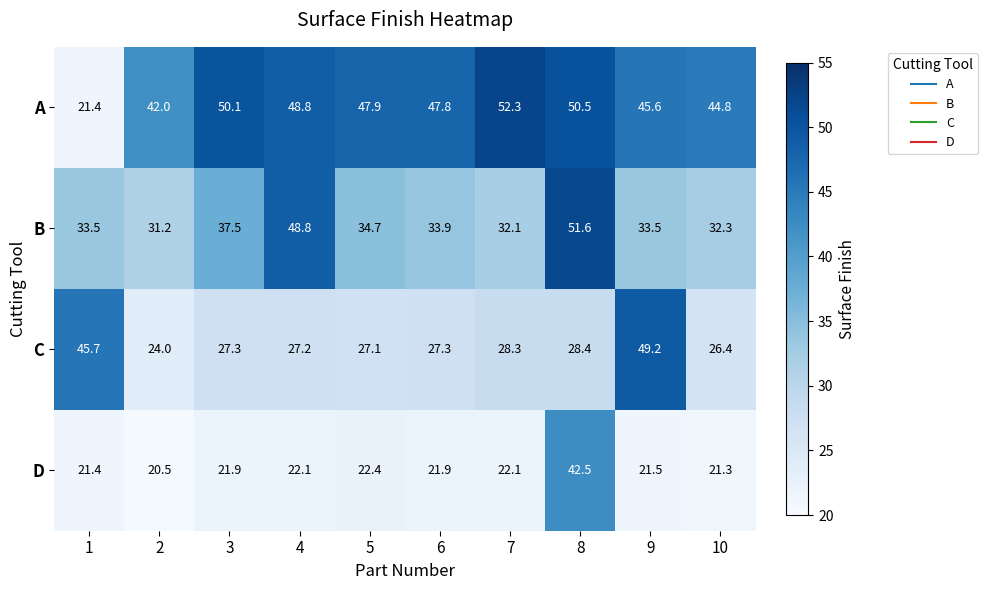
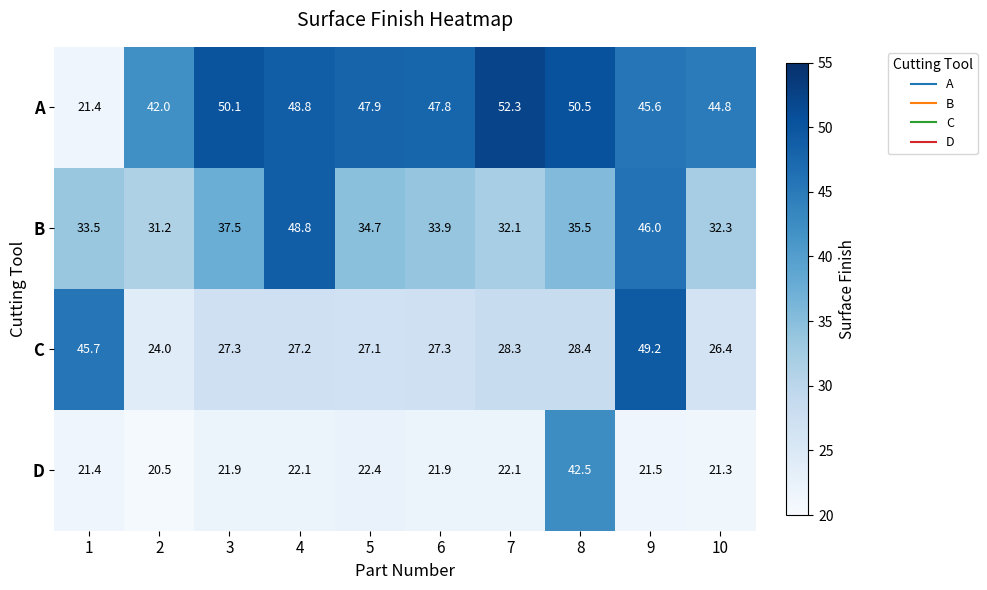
  {
    "A": {
      "1": 21.4,
      "2": 42.0,
      "3": 50.1,
      "4": 48.8,
      "5": 47.9,
      "6": 47.8,
      "7": 52.3,
      "8": 50.5,
      "9": 45.6,
      "10": 44.8
    },
    "B": {
      "1": 33.5,
      "2": 31.2,
      "3": 37.5,
      "4": 48.8,
      "5": 34.7,
      "6": 33.9,
      "7": 32.1,
-     "8": 51.6,
-     "9": 33.5,
+     "8": 35.5,
+     "9": 46.0,
      "10": 32.3
    },
    "C": {
      "1": 45.7,
      "2": 24.0,
      "3": 27.3,
      "4": 27.2,
      "5": 27.1,
      "6": 27.3,
      "7": 28.3,
      "8": 28.4,
      "9": 49.2,
      "10": 26.4
    },
    "D": {
      "1": 21.4,
      "2": 20.5,
      "3": 21.9,
      "4": 22.1,
      "5": 22.4,
      "6": 21.9,
      "7": 22.1,
      "8": 42.5,
      "9": 21.5,
      "10": 21.3
    }
  }
